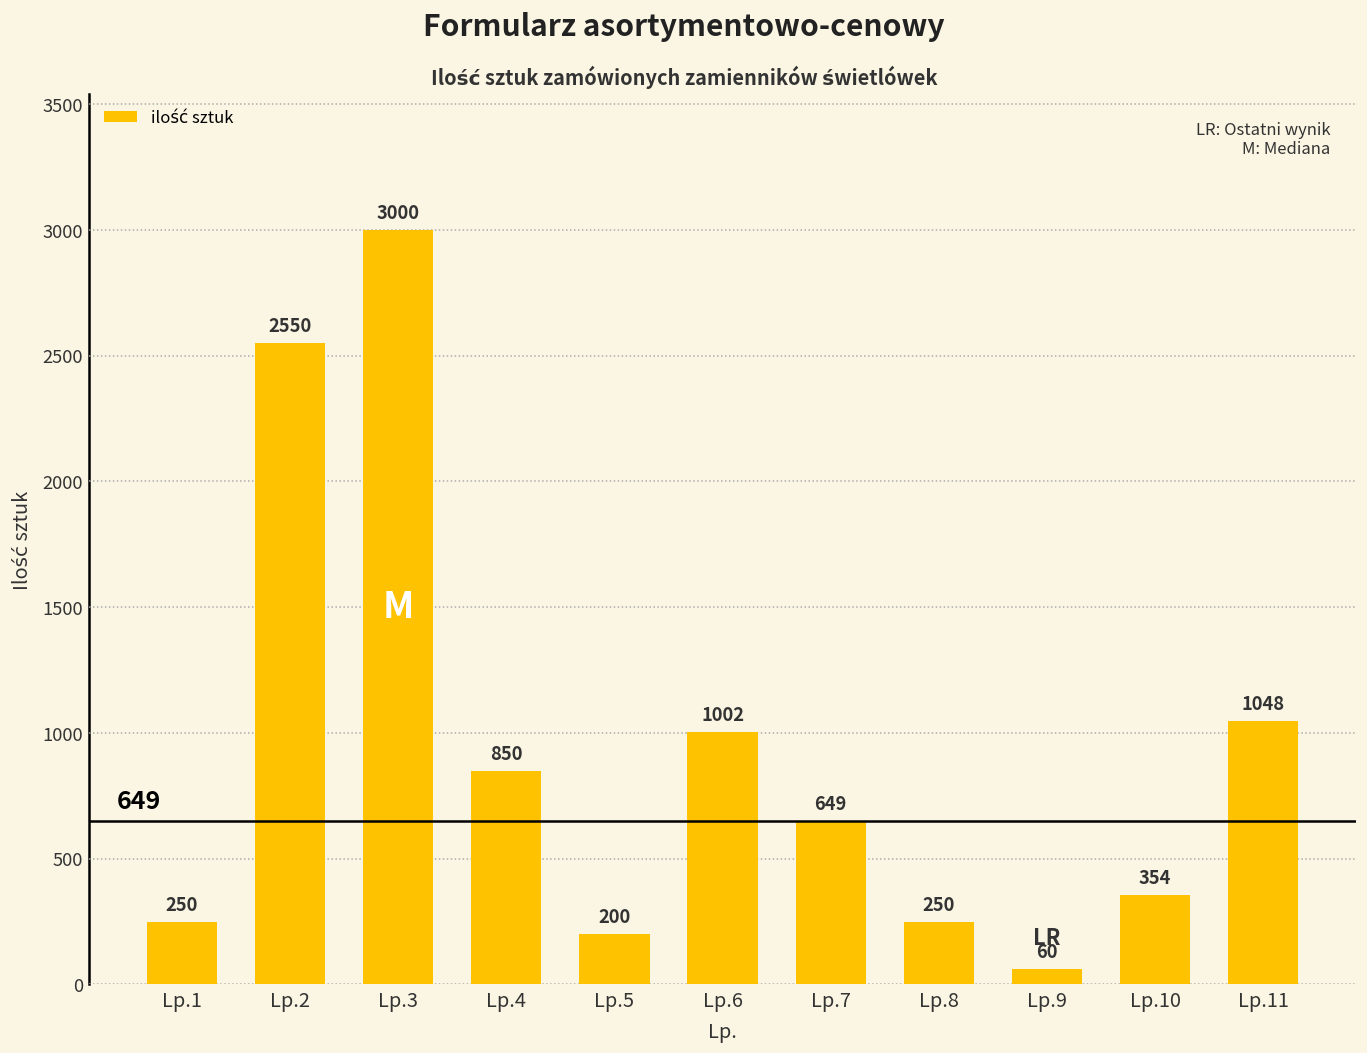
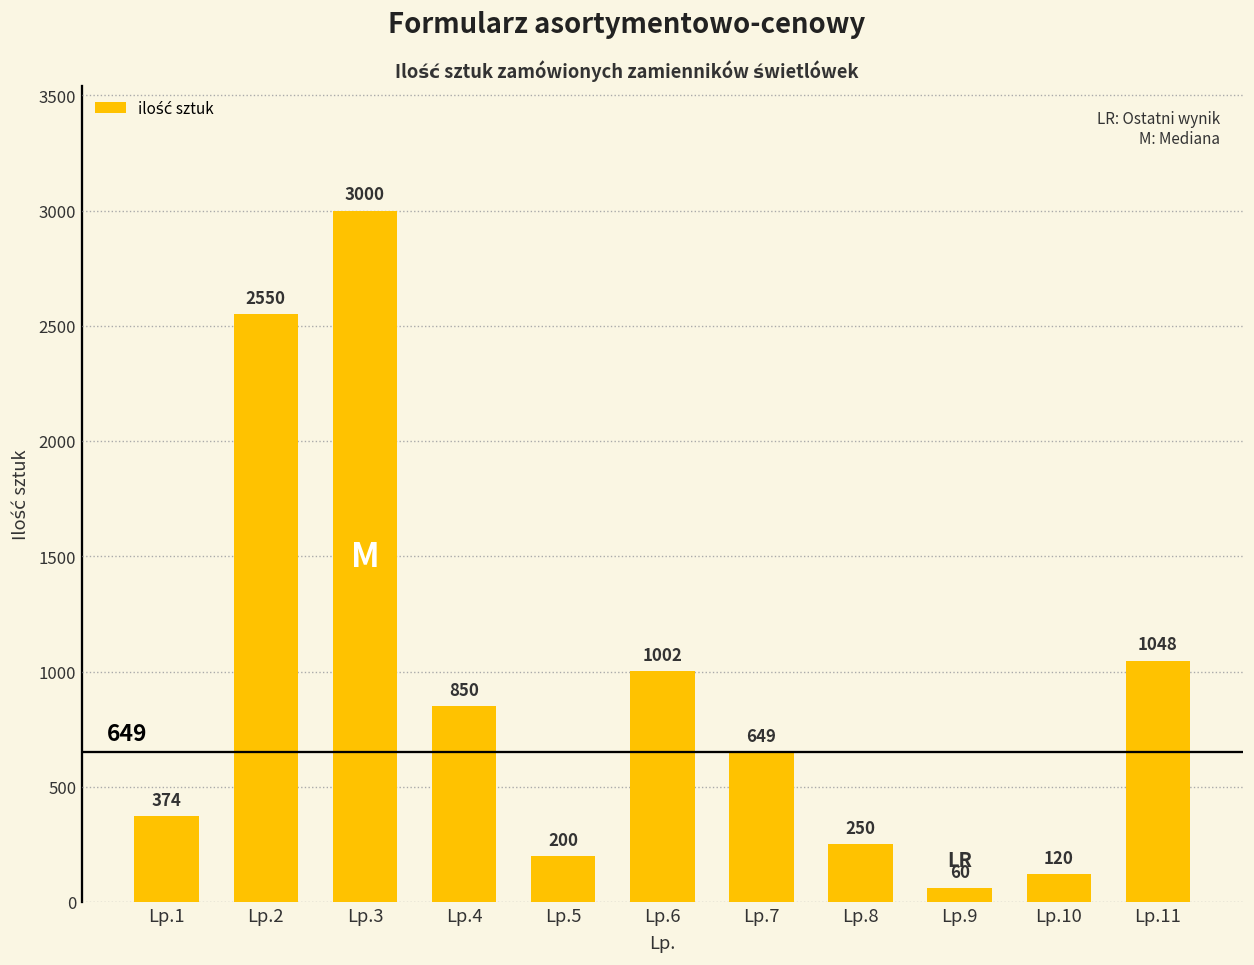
  {
-   "Lp.1": 250,
+   "Lp.1": 374,
    "Lp.2": 2550,
    "Lp.3": 3000,
    "Lp.4": 850,
    "Lp.5": 200,
    "Lp.6": 1002,
    "Lp.7": 649,
    "Lp.8": 250,
-   "Lp.10": 354,
+   "Lp.10": 120,
    "Lp.11": 1048
  }
